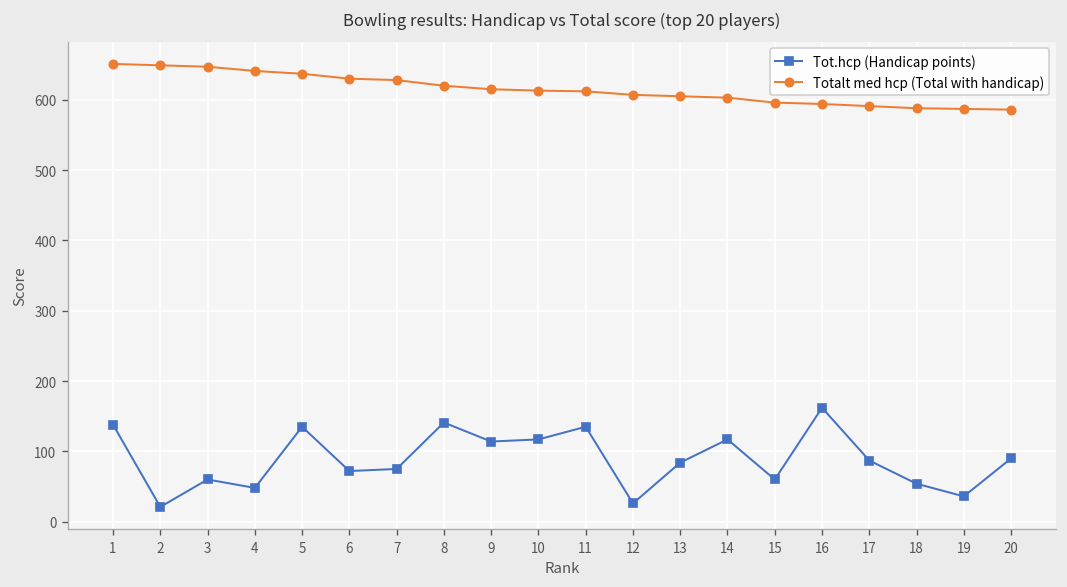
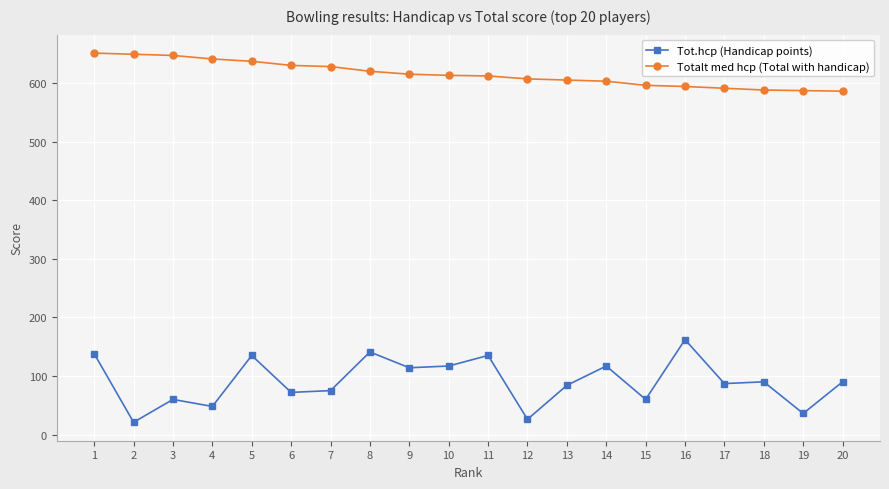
  {
    "Tot.hcp (Handicap points)": {
      "1": 140,
      "2": 20,
      "3": 60,
      "4": 50,
      "5": 140,
      "6": 70,
      "7": 80,
      "8": 140,
      "9": 110,
      "10": 120,
      "11": 140,
      "12": 30,
      "13": 80,
      "14": 120,
      "15": 60,
      "16": 160,
      "17": 90,
-     "18": 50,
+     "18": 90,
      "19": 40,
      "20": 90
    },
    "Totalt med hcp (Total with handicap)": {
      "1": 650,
      "2": 650,
      "3": 650,
      "4": 640,
      "5": 640,
      "6": 630,
      "7": 630,
      "8": 620,
      "9": 620,
      "10": 610,
      "11": 610,
      "12": 610,
      "13": 610,
      "14": 600,
      "15": 600,
      "16": 590,
      "17": 590,
      "18": 590,
      "19": 590,
      "20": 590
    }
  }
